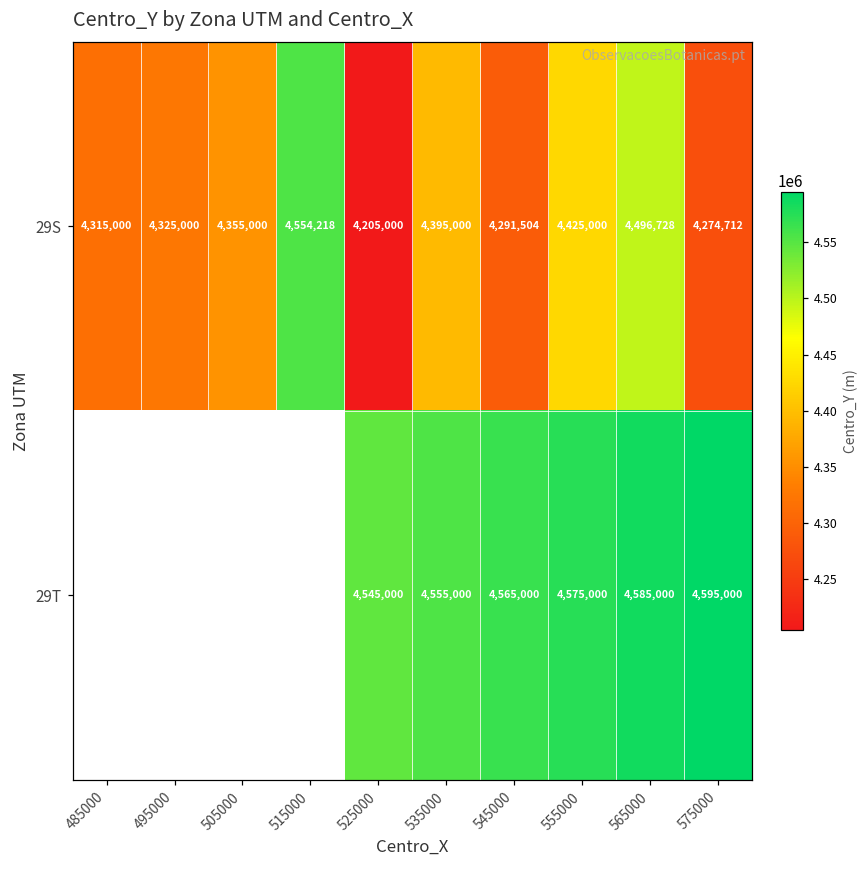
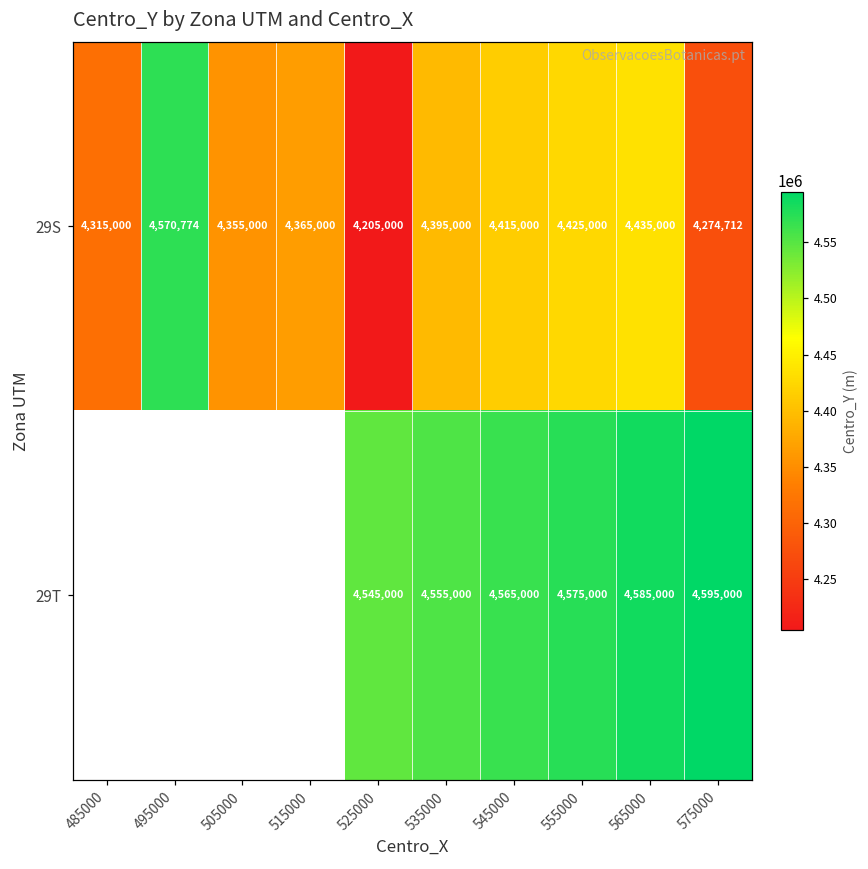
  {
    "29S": {
      "485000": "4,315,000",
-     "495000": "4,325,000",
+     "495000": "4,570,774",
      "505000": "4,355,000",
-     "515000": "4,554,218",
+     "515000": "4,365,000",
      "525000": "4,205,000",
      "535000": "4,395,000",
-     "545000": "4,291,504",
+     "545000": "4,415,000",
      "555000": "4,425,000",
-     "565000": "4,496,728",
+     "565000": "4,435,000",
      "575000": "4,274,712"
    },
    "29T": {
      "525000": "4,545,000",
      "535000": "4,555,000",
      "545000": "4,565,000",
      "555000": "4,575,000",
      "565000": "4,585,000",
      "575000": "4,595,000"
    }
  }
